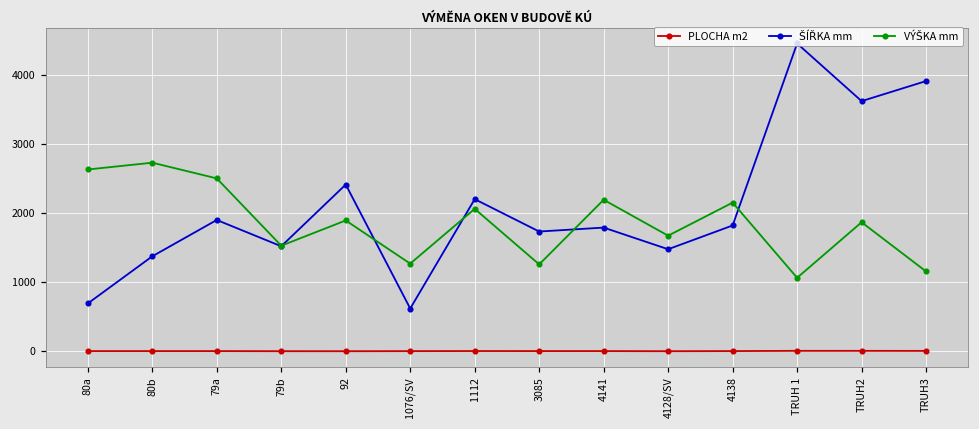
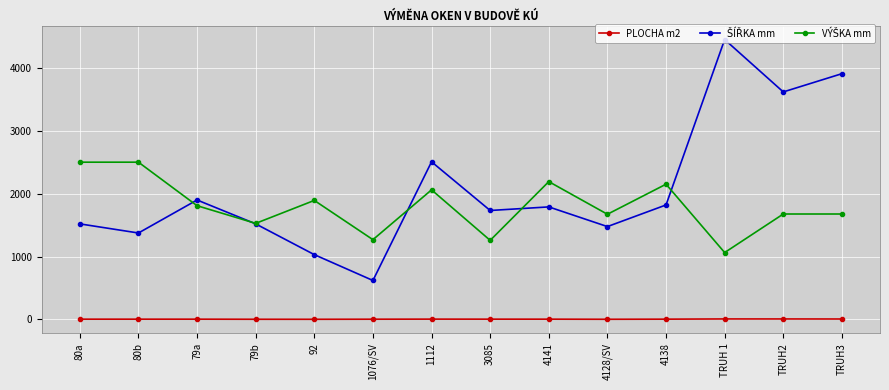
  {
    "PLOCHA m2": {
      "80a": 0,
      "80b": 0,
      "79a": 0,
      "79b": 0,
      "92": 0,
      "1076/SV": 0,
      "1112": 0,
      "3085": 0,
      "4141": 0,
      "4128/SV": 0,
      "4138": 0,
      "TRUH 1": 0,
      "TRUH2": 0,
      "TRUH3": 0
    },
    "ŠÍŘKA mm": {
-     "80a": 700,
+     "80a": 1500,
      "80b": 1400,
      "79a": 1900,
-     "92": 2400,
+     "92": 1000,
      "1076/SV": 600,
-     "1112": 2200,
+     "1112": 2500,
      "3085": 1700,
      "4141": 1800,
      "4128/SV": 1500,
      "4138": 1800,
      "TRUH2": 3600,
      "TRUH3": 3900
    },
    "VÝŠKA mm": {
-     "80a": 2600,
-     "80b": 2700,
-     "79a": 2500,
+     "80a": 2500,
+     "80b": 2500,
+     "79a": 1800,
      "92": 1900,
      "1076/SV": 1300,
      "1112": 2100,
      "3085": 1300,
      "4141": 2200,
      "4128/SV": 1700,
      "4138": 2200,
      "TRUH 1": 1100,
-     "TRUH2": 1900,
-     "TRUH3": 1200
+     "TRUH2": 1700,
+     "TRUH3": 1700
    }
  }
